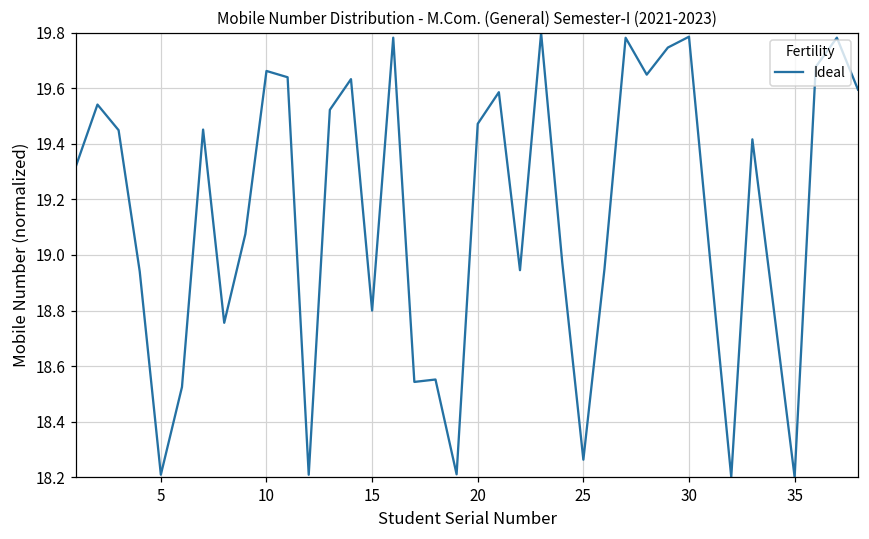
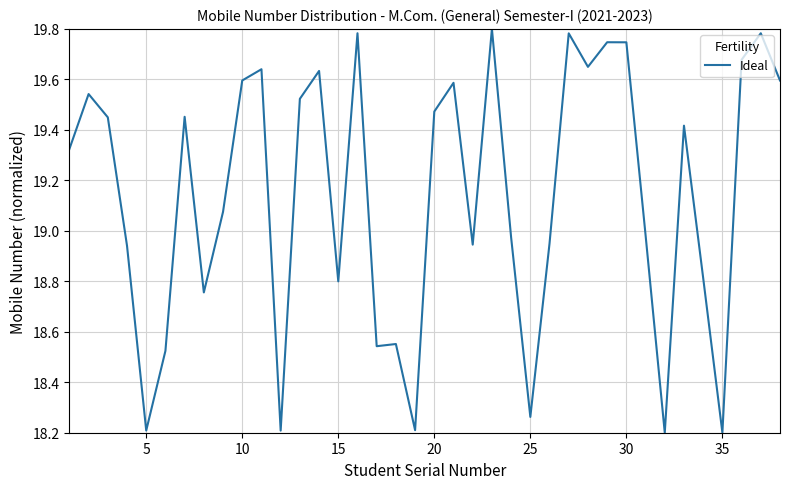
  {
    "5": 18.21,
-   "10": 19.66,
+   "10": 19.60,
    "15": 18.80,
    "20": 19.47,
    "25": 18.26,
-   "30": 19.79,
+   "30": 19.75,
    "35": 18.20
  }
